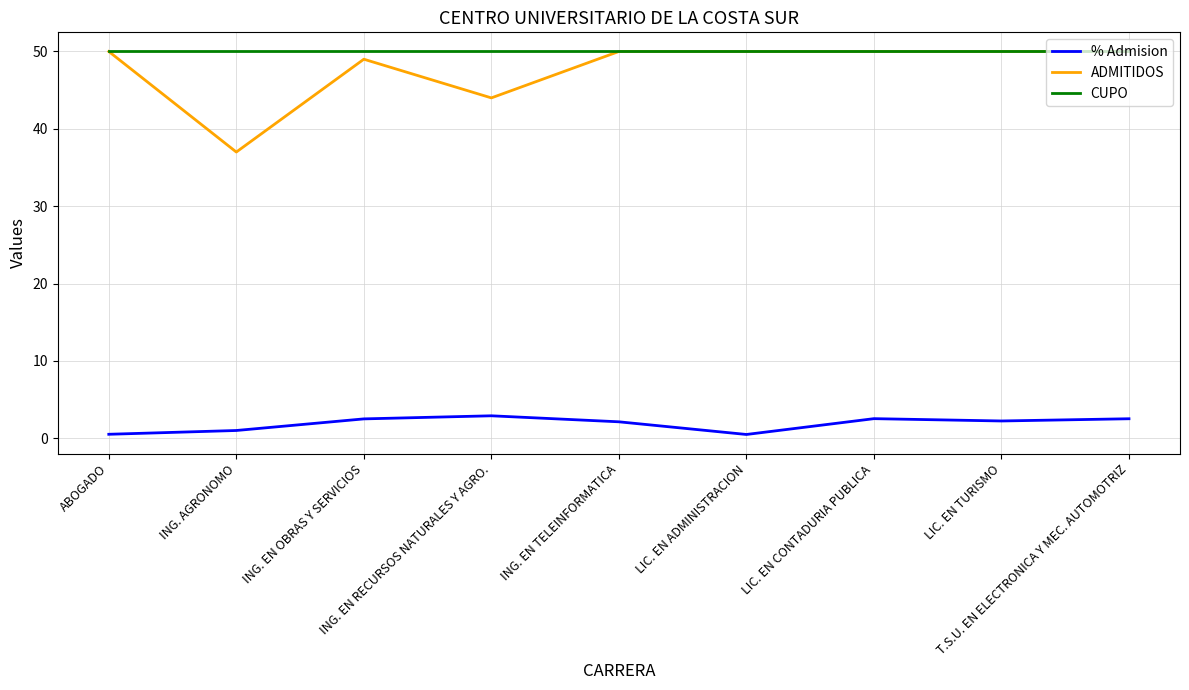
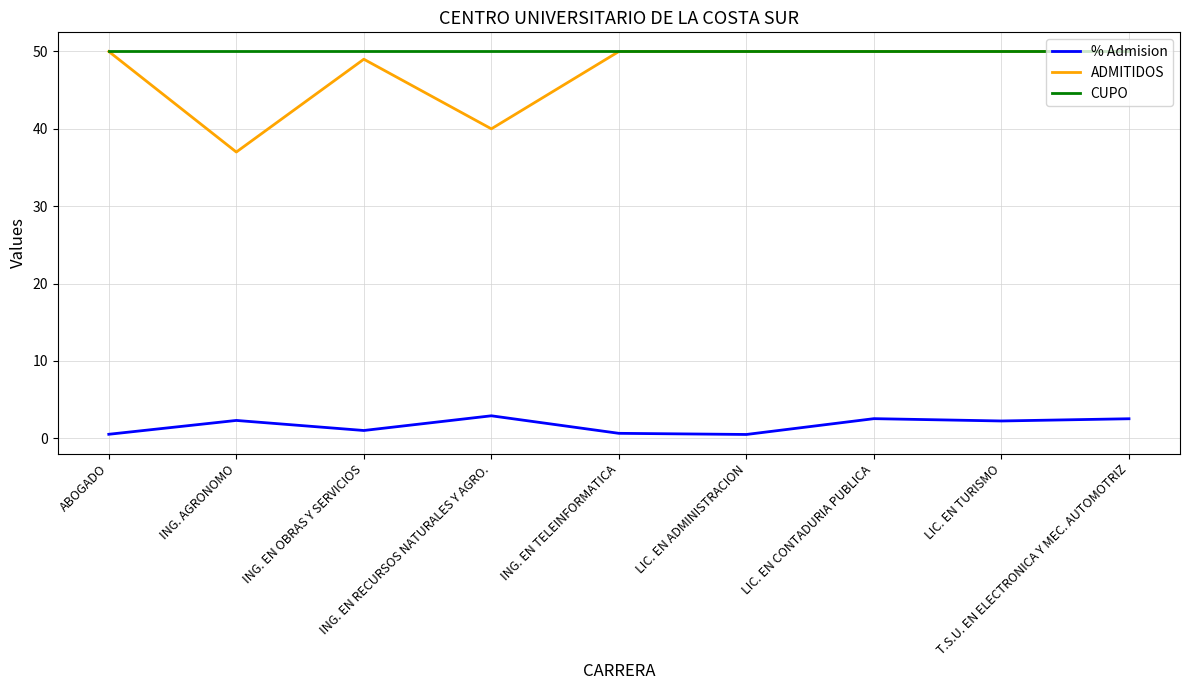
  {
    "% Admision": {
      "ABOGADO": 1,
-     "ING. AGRONOMO": 1,
-     "ING. EN OBRAS Y SERVICIOS": 3,
+     "ING. AGRONOMO": 2,
+     "ING. EN OBRAS Y SERVICIOS": 1,
      "ING. EN RECURSOS NATURALES Y AGRO.": 3,
-     "ING. EN TELEINFORMATICA": 2,
+     "ING. EN TELEINFORMATICA": 1,
      "LIC. EN ADMINISTRACION": 0,
      "LIC. EN CONTADURIA PUBLICA": 3,
      "LIC. EN TURISMO": 2,
      "T.S.U. EN ELECTRONICA Y MEC. AUTOMOTRIZ": 3
    },
    "ADMITIDOS": {
      "ING. AGRONOMO": 37,
      "ING. EN OBRAS Y SERVICIOS": 49,
-     "ING. EN RECURSOS NATURALES Y AGRO.": 44
+     "ING. EN RECURSOS NATURALES Y AGRO.": 40
    },
    "CUPO": {
      "ING. AGRONOMO": 50,
      "ING. EN OBRAS Y SERVICIOS": 50,
      "ING. EN RECURSOS NATURALES Y AGRO.": 50
    }
  }
